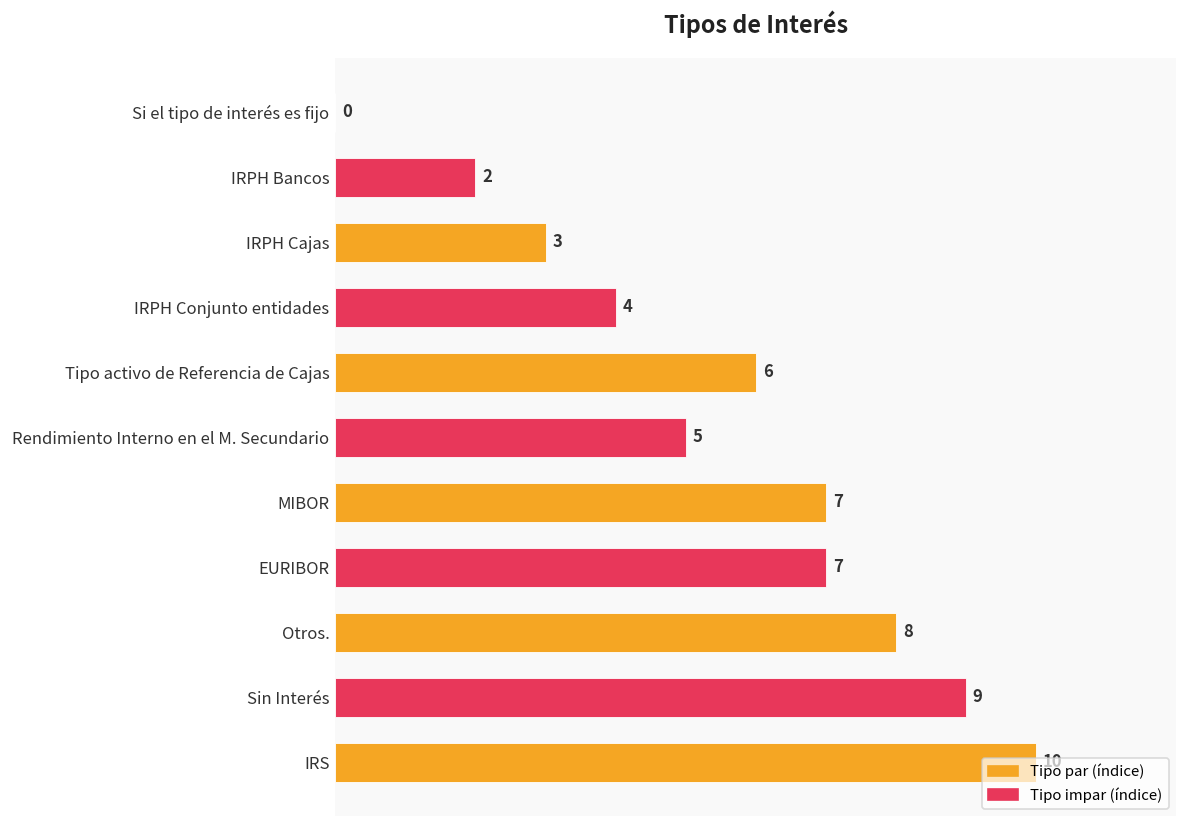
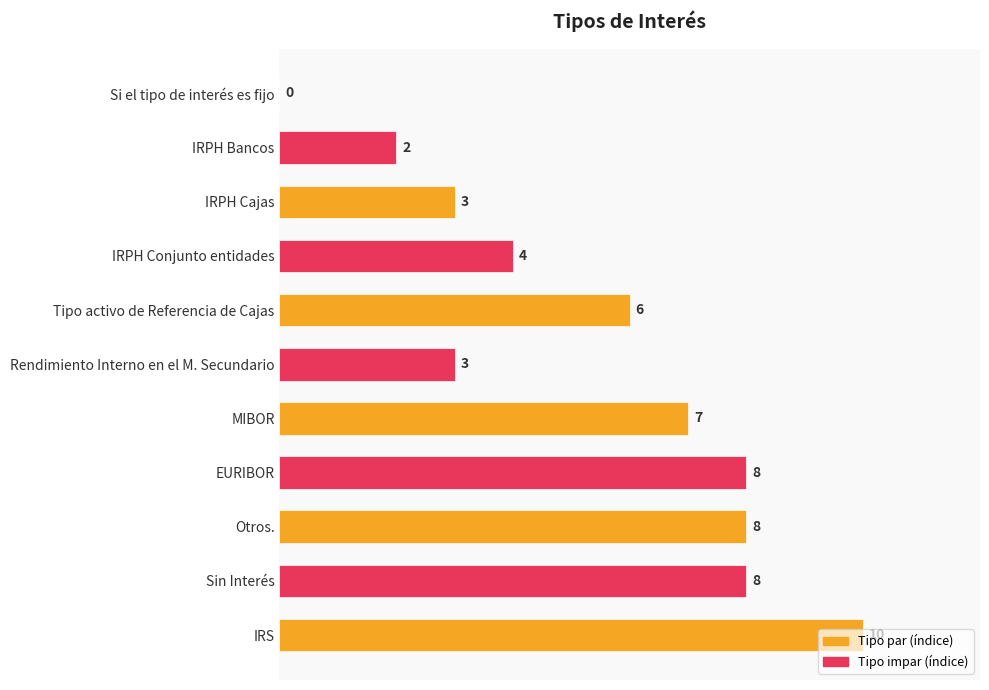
  {
    "Si el tipo de interés es fijo": 0,
-   "Rendimiento Interno en el M. Secundario": 5,
-   "EURIBOR": 7,
-   "Sin Interés": 9
+   "Rendimiento Interno en el M. Secundario": 3,
+   "EURIBOR": 8,
+   "Sin Interés": 8
  }
